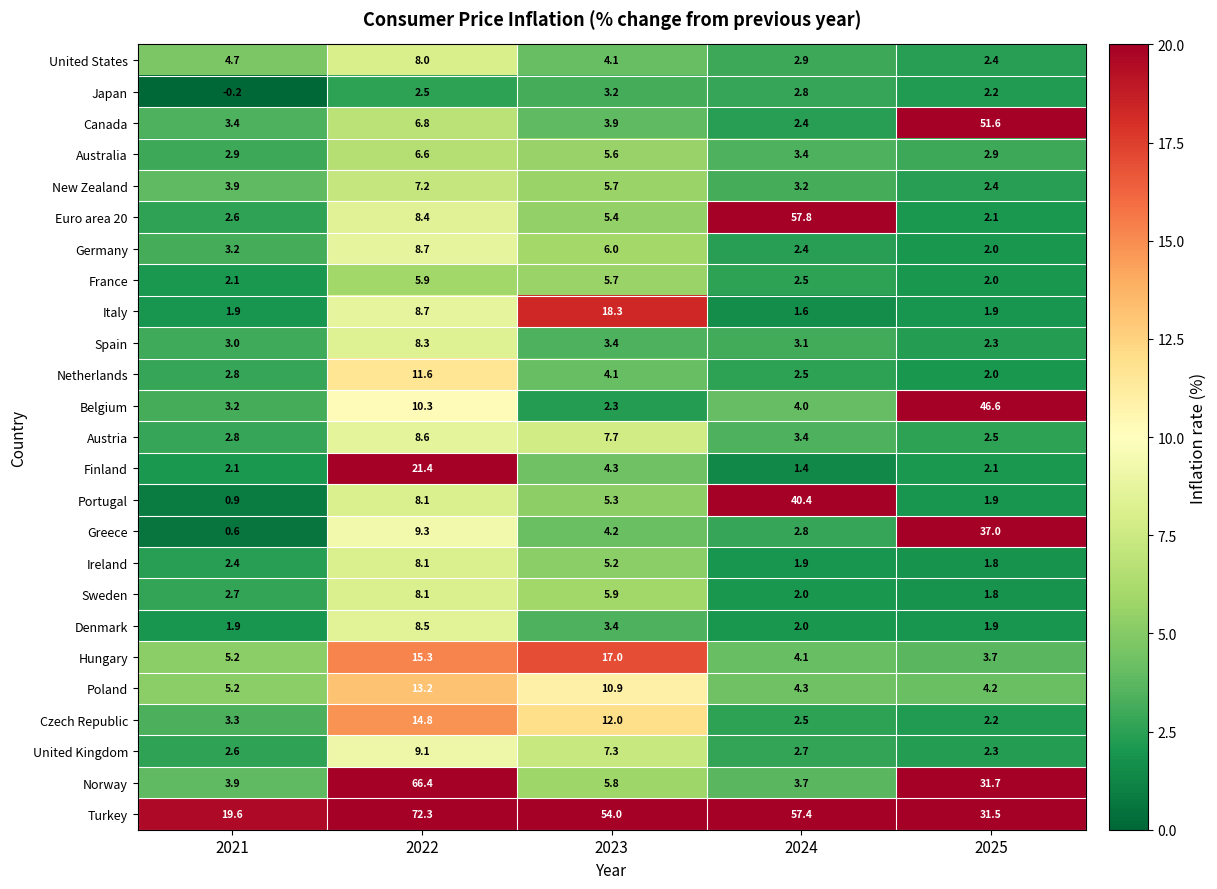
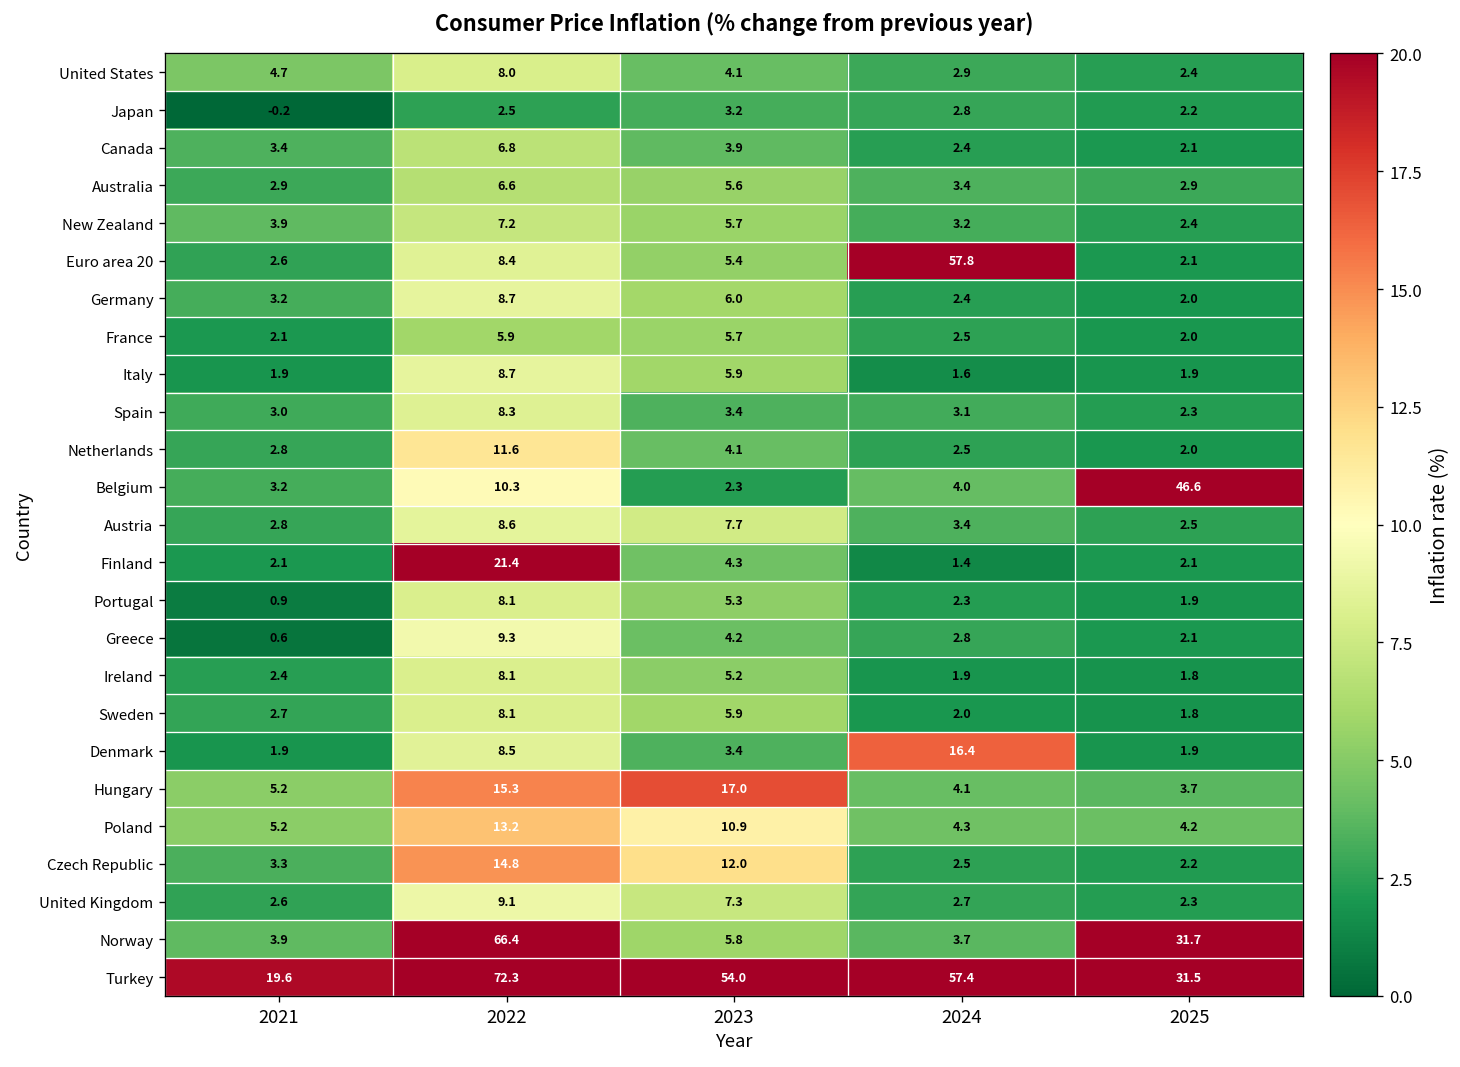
  {
    "United States": {
      "2021": 4.7,
      "2022": 8.0,
      "2023": 4.1,
      "2024": 2.9,
      "2025": 2.4
    },
    "Japan": {
      "2021": -0.2,
      "2022": 2.5,
      "2023": 3.2,
      "2024": 2.8,
      "2025": 2.2
    },
    "Canada": {
      "2021": 3.4,
      "2022": 6.8,
      "2023": 3.9,
      "2024": 2.4,
-     "2025": 51.6
+     "2025": 2.1
    },
    "Australia": {
      "2021": 2.9,
      "2022": 6.6,
      "2023": 5.6,
      "2024": 3.4,
      "2025": 2.9
    },
    "New Zealand": {
      "2021": 3.9,
      "2022": 7.2,
      "2023": 5.7,
      "2024": 3.2,
      "2025": 2.4
    },
    "Euro area 20": {
      "2021": 2.6,
      "2022": 8.4,
      "2023": 5.4,
      "2024": 57.8,
      "2025": 2.1
    },
    "Germany": {
      "2021": 3.2,
      "2022": 8.7,
      "2023": 6.0,
      "2024": 2.4,
      "2025": 2.0
    },
    "France": {
      "2021": 2.1,
      "2022": 5.9,
      "2023": 5.7,
      "2024": 2.5,
      "2025": 2.0
    },
    "Italy": {
      "2021": 1.9,
      "2022": 8.7,
-     "2023": 18.3,
+     "2023": 5.9,
      "2024": 1.6,
      "2025": 1.9
    },
    "Spain": {
      "2021": 3.0,
      "2022": 8.3,
      "2023": 3.4,
      "2024": 3.1,
      "2025": 2.3
    },
    "Netherlands": {
      "2021": 2.8,
      "2022": 11.6,
      "2023": 4.1,
      "2024": 2.5,
      "2025": 2.0
    },
    "Belgium": {
      "2021": 3.2,
      "2022": 10.3,
      "2023": 2.3,
      "2024": 4.0,
      "2025": 46.6
    },
    "Austria": {
      "2021": 2.8,
      "2022": 8.6,
      "2023": 7.7,
      "2024": 3.4,
      "2025": 2.5
    },
    "Finland": {
      "2021": 2.1,
      "2022": 21.4,
      "2023": 4.3,
      "2024": 1.4,
      "2025": 2.1
    },
    "Portugal": {
      "2021": 0.9,
      "2022": 8.1,
      "2023": 5.3,
-     "2024": 40.4,
+     "2024": 2.3,
      "2025": 1.9
    },
    "Greece": {
      "2021": 0.6,
      "2022": 9.3,
      "2023": 4.2,
      "2024": 2.8,
-     "2025": 37.0
+     "2025": 2.1
    },
    "Ireland": {
      "2021": 2.4,
      "2022": 8.1,
      "2023": 5.2,
      "2024": 1.9,
      "2025": 1.8
    },
    "Sweden": {
      "2021": 2.7,
      "2022": 8.1,
      "2023": 5.9,
      "2024": 2.0,
      "2025": 1.8
    },
    "Denmark": {
      "2021": 1.9,
      "2022": 8.5,
      "2023": 3.4,
-     "2024": 2.0,
+     "2024": 16.4,
      "2025": 1.9
    },
    "Hungary": {
      "2021": 5.2,
      "2022": 15.3,
      "2023": 17.0,
      "2024": 4.1,
      "2025": 3.7
    },
    "Poland": {
      "2021": 5.2,
      "2022": 13.2,
      "2023": 10.9,
      "2024": 4.3,
      "2025": 4.2
    },
    "Czech Republic": {
      "2021": 3.3,
      "2022": 14.8,
      "2023": 12.0,
      "2024": 2.5,
      "2025": 2.2
    },
    "United Kingdom": {
      "2021": 2.6,
      "2022": 9.1,
      "2023": 7.3,
      "2024": 2.7,
      "2025": 2.3
    },
    "Norway": {
      "2021": 3.9,
      "2022": 66.4,
      "2023": 5.8,
      "2024": 3.7,
      "2025": 31.7
    },
    "Turkey": {
      "2021": 19.6,
      "2022": 72.3,
      "2023": 54.0,
      "2024": 57.4,
      "2025": 31.5
    }
  }
